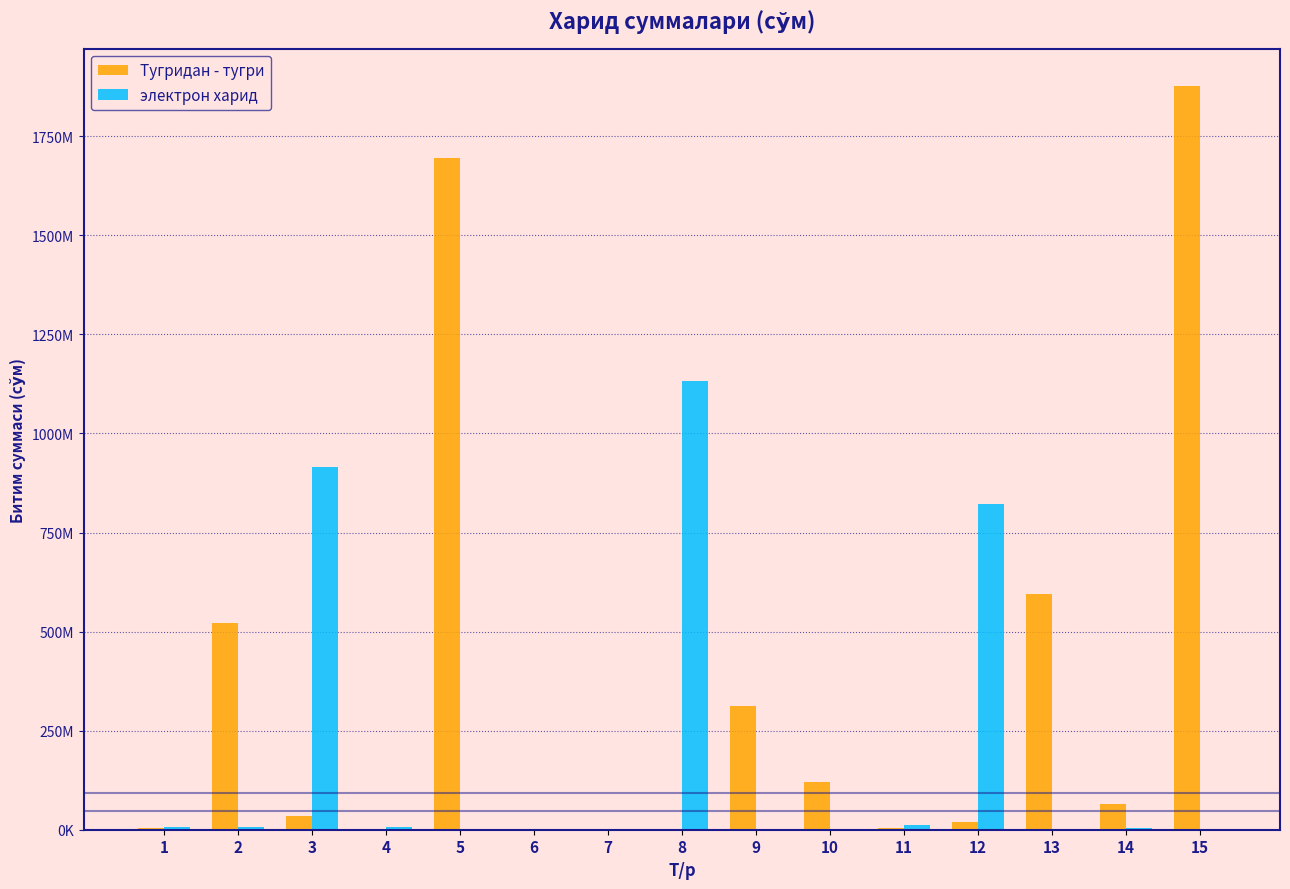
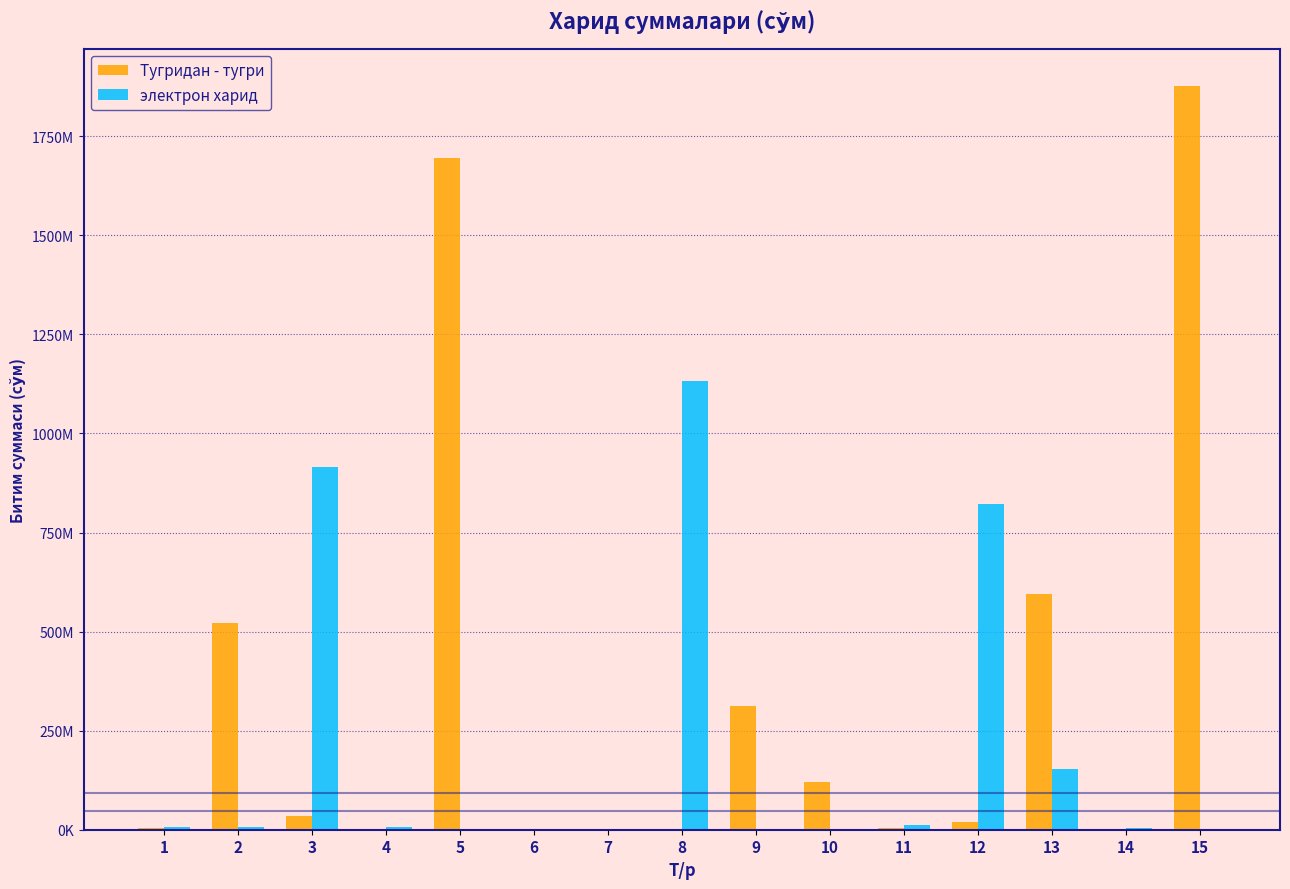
  {
    "Тугридан - тугри": {
      "2": 520000000,
      "3": 30000000,
      "5": 1690000000,
      "9": 310000000,
      "10": 120000000,
      "12": 20000000,
      "13": 590000000,
-     "14": 60000000,
+     "14": 0,
      "15": 1880000000
    },
    "электрон харид": {
      "1": 10000000,
      "2": 10000000,
      "3": 920000000,
      "8": 1130000000,
      "11": 10000000,
      "12": 820000000,
-     "13": 0
+     "13": 150000000
    }
  }
